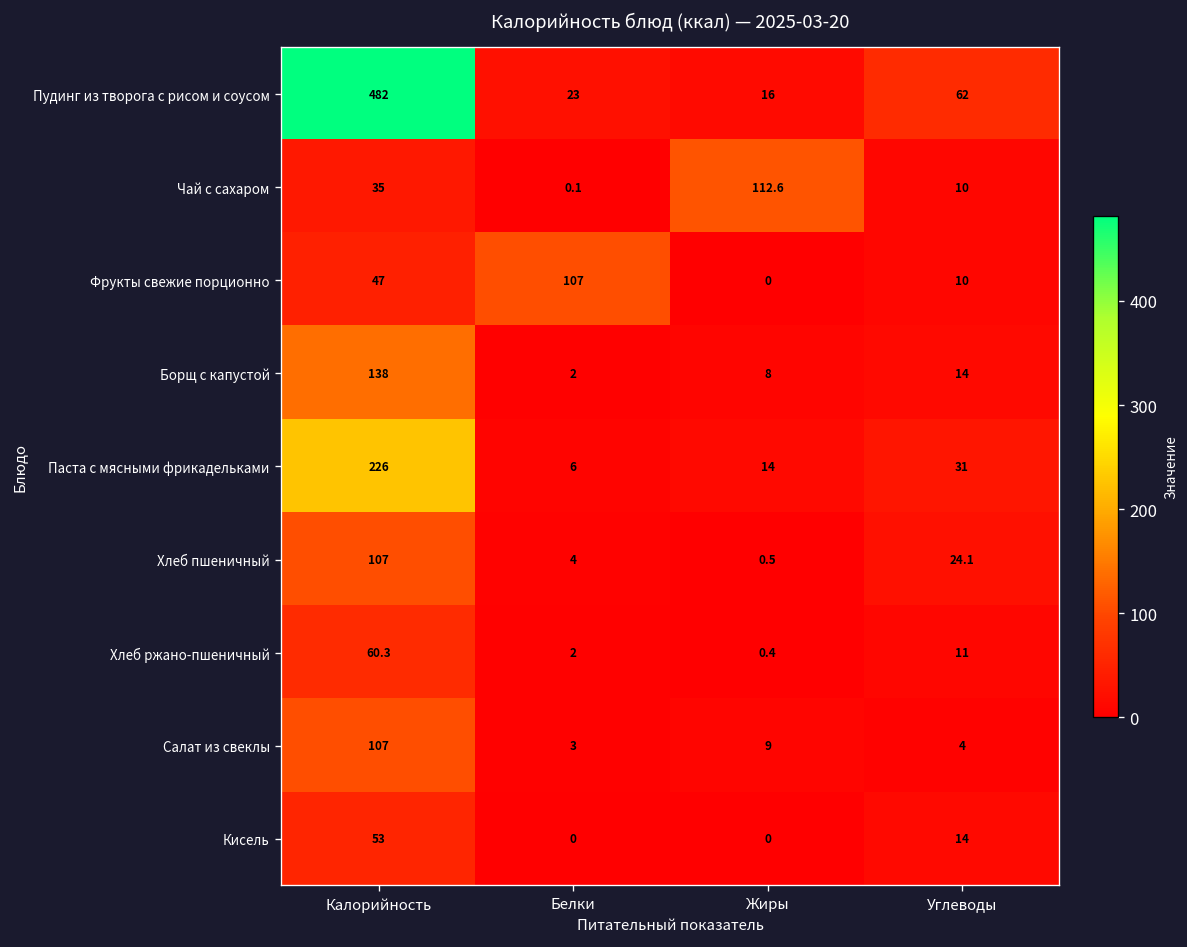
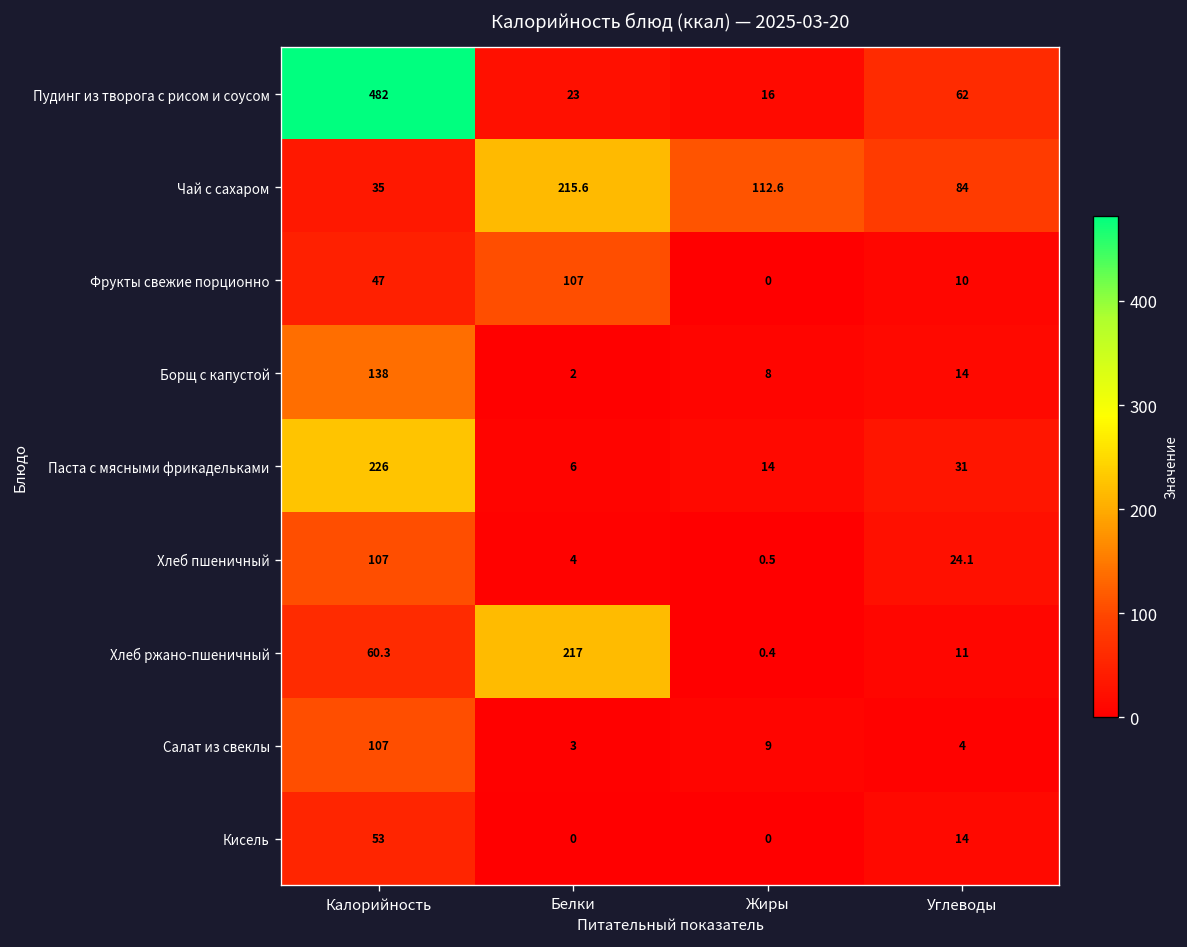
  {
    "Пудинг из творога с рисом и соусом": {
      "Калорийность": 482,
      "Белки": 23,
      "Жиры": 16,
      "Углеводы": 62
    },
    "Чай с сахаром": {
      "Калорийность": 35,
-     "Белки": 0.1,
+     "Белки": 215.6,
      "Жиры": 112.6,
-     "Углеводы": 10
+     "Углеводы": 84
    },
    "Фрукты свежие порционно": {
      "Калорийность": 47,
      "Белки": 107,
      "Жиры": 0,
      "Углеводы": 10
    },
    "Борщ с капустой": {
      "Калорийность": 138,
      "Белки": 2,
      "Жиры": 8,
      "Углеводы": 14
    },
    "Паста с мясными фрикадельками": {
      "Калорийность": 226,
      "Белки": 6,
      "Жиры": 14,
      "Углеводы": 31
    },
    "Хлеб пшеничный": {
      "Калорийность": 107,
      "Белки": 4,
      "Жиры": 0.5,
      "Углеводы": 24.1
    },
    "Хлеб ржано-пшеничный": {
      "Калорийность": 60.3,
-     "Белки": 2,
+     "Белки": 217,
      "Жиры": 0.4,
      "Углеводы": 11
    },
    "Салат из свеклы": {
      "Калорийность": 107,
      "Белки": 3,
      "Жиры": 9,
      "Углеводы": 4
    },
    "Кисель": {
      "Калорийность": 53,
      "Белки": 0,
      "Жиры": 0,
      "Углеводы": 14
    }
  }
